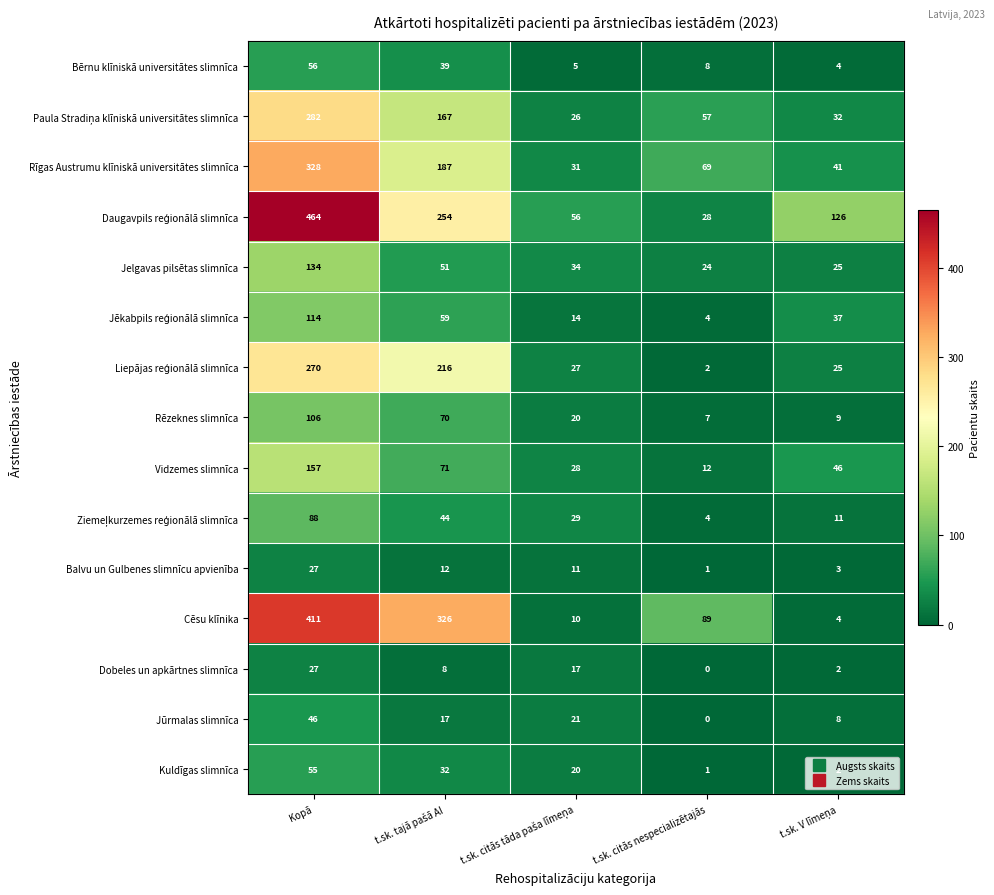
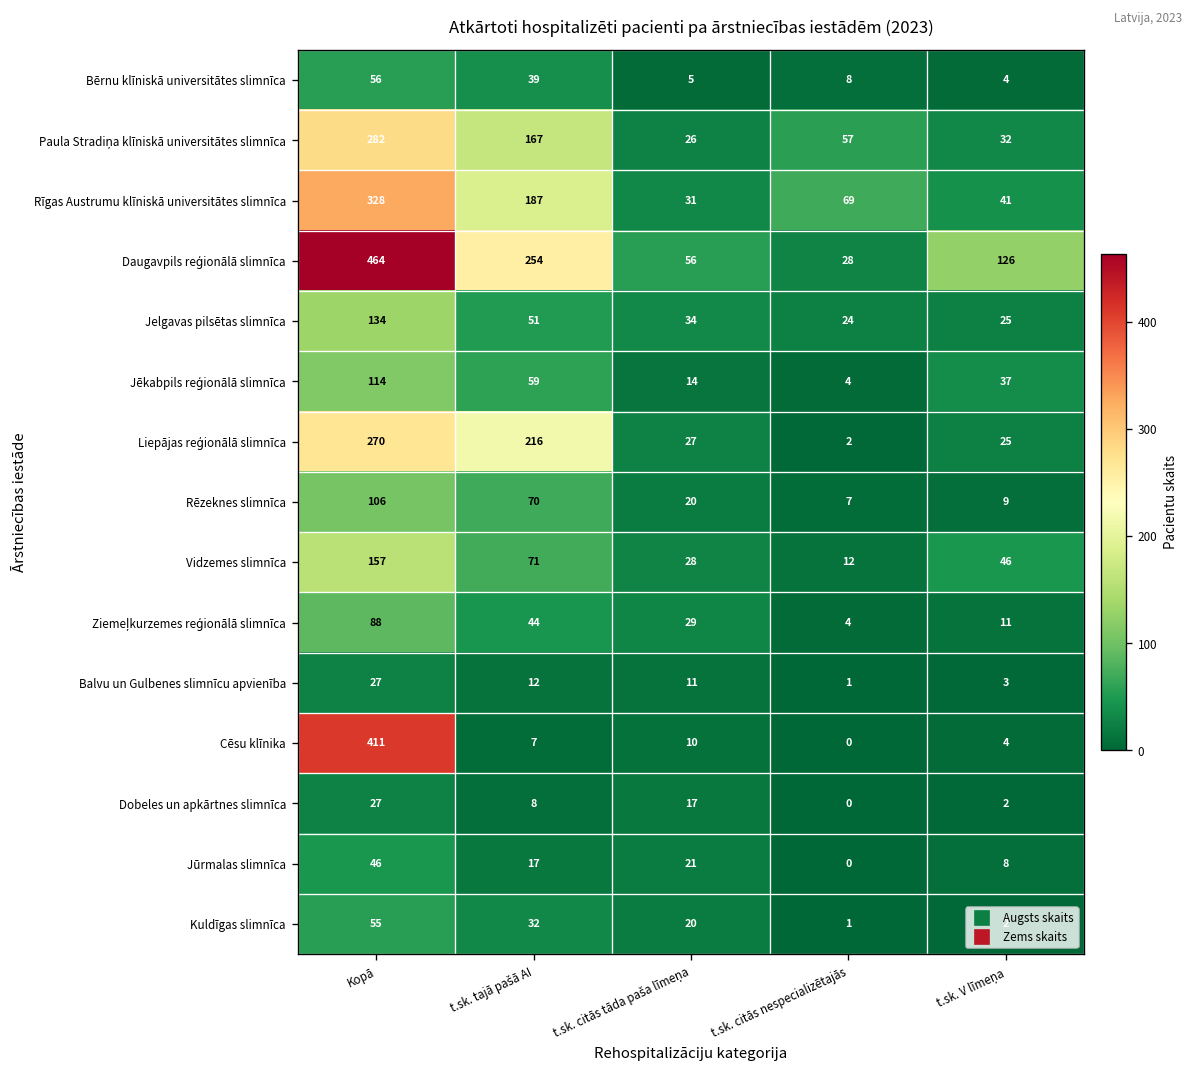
  {
    "Bērnu klīniskā universitātes slimnīca": {
      "Kopā": 56,
      "t.sk. tajā pašā AI": 39,
      "t.sk. citās tāda paša līmeņa": 5,
      "t.sk. citās nespecializētajās": 8,
      "t.sk. V līmeņa": 4
    },
    "Paula Stradiņa klīniskā universitātes slimnīca": {
      "Kopā": 282,
      "t.sk. tajā pašā AI": 167,
      "t.sk. citās tāda paša līmeņa": 26,
      "t.sk. citās nespecializētajās": 57,
      "t.sk. V līmeņa": 32
    },
    "Rīgas Austrumu klīniskā universitātes slimnīca": {
      "Kopā": 328,
      "t.sk. tajā pašā AI": 187,
      "t.sk. citās tāda paša līmeņa": 31,
      "t.sk. citās nespecializētajās": 69,
      "t.sk. V līmeņa": 41
    },
    "Daugavpils reģionālā slimnīca": {
      "Kopā": 464,
      "t.sk. tajā pašā AI": 254,
      "t.sk. citās tāda paša līmeņa": 56,
      "t.sk. citās nespecializētajās": 28,
      "t.sk. V līmeņa": 126
    },
    "Jelgavas pilsētas slimnīca": {
      "Kopā": 134,
      "t.sk. tajā pašā AI": 51,
      "t.sk. citās tāda paša līmeņa": 34,
      "t.sk. citās nespecializētajās": 24,
      "t.sk. V līmeņa": 25
    },
    "Jēkabpils reģionālā slimnīca": {
      "Kopā": 114,
      "t.sk. tajā pašā AI": 59,
      "t.sk. citās tāda paša līmeņa": 14,
      "t.sk. citās nespecializētajās": 4,
      "t.sk. V līmeņa": 37
    },
    "Liepājas reģionālā slimnīca": {
      "Kopā": 270,
      "t.sk. tajā pašā AI": 216,
      "t.sk. citās tāda paša līmeņa": 27,
      "t.sk. citās nespecializētajās": 2,
      "t.sk. V līmeņa": 25
    },
    "Rēzeknes slimnīca": {
      "Kopā": 106,
      "t.sk. tajā pašā AI": 70,
      "t.sk. citās tāda paša līmeņa": 20,
      "t.sk. citās nespecializētajās": 7,
      "t.sk. V līmeņa": 9
    },
    "Vidzemes slimnīca": {
      "Kopā": 157,
      "t.sk. tajā pašā AI": 71,
      "t.sk. citās tāda paša līmeņa": 28,
      "t.sk. citās nespecializētajās": 12,
      "t.sk. V līmeņa": 46
    },
    "Ziemeļkurzemes reģionālā slimnīca": {
      "Kopā": 88,
      "t.sk. tajā pašā AI": 44,
      "t.sk. citās tāda paša līmeņa": 29,
      "t.sk. citās nespecializētajās": 4,
      "t.sk. V līmeņa": 11
    },
    "Balvu un Gulbenes slimnīcu apvienība": {
      "Kopā": 27,
      "t.sk. tajā pašā AI": 12,
      "t.sk. citās tāda paša līmeņa": 11,
      "t.sk. citās nespecializētajās": 1,
      "t.sk. V līmeņa": 3
    },
    "Cēsu klīnika": {
      "Kopā": 411,
-     "t.sk. tajā pašā AI": 326,
+     "t.sk. tajā pašā AI": 7,
      "t.sk. citās tāda paša līmeņa": 10,
-     "t.sk. citās nespecializētajās": 89,
+     "t.sk. citās nespecializētajās": 0,
      "t.sk. V līmeņa": 4
    },
    "Dobeles un apkārtnes slimnīca": {
      "Kopā": 27,
      "t.sk. tajā pašā AI": 8,
      "t.sk. citās tāda paša līmeņa": 17,
      "t.sk. citās nespecializētajās": 0,
      "t.sk. V līmeņa": 2
    },
    "Jūrmalas slimnīca": {
      "Kopā": 46,
      "t.sk. tajā pašā AI": 17,
      "t.sk. citās tāda paša līmeņa": 21,
      "t.sk. citās nespecializētajās": 0,
      "t.sk. V līmeņa": 8
    },
    "Kuldīgas slimnīca": {
      "Kopā": 55,
      "t.sk. tajā pašā AI": 32,
      "t.sk. citās tāda paša līmeņa": 20,
      "t.sk. citās nespecializētajās": 1
    }
  }
